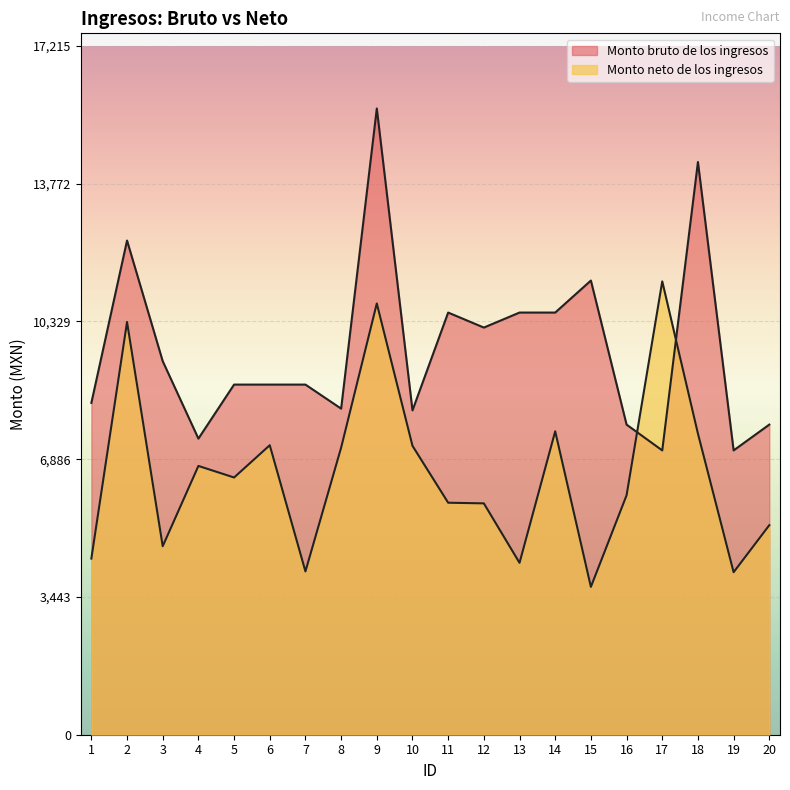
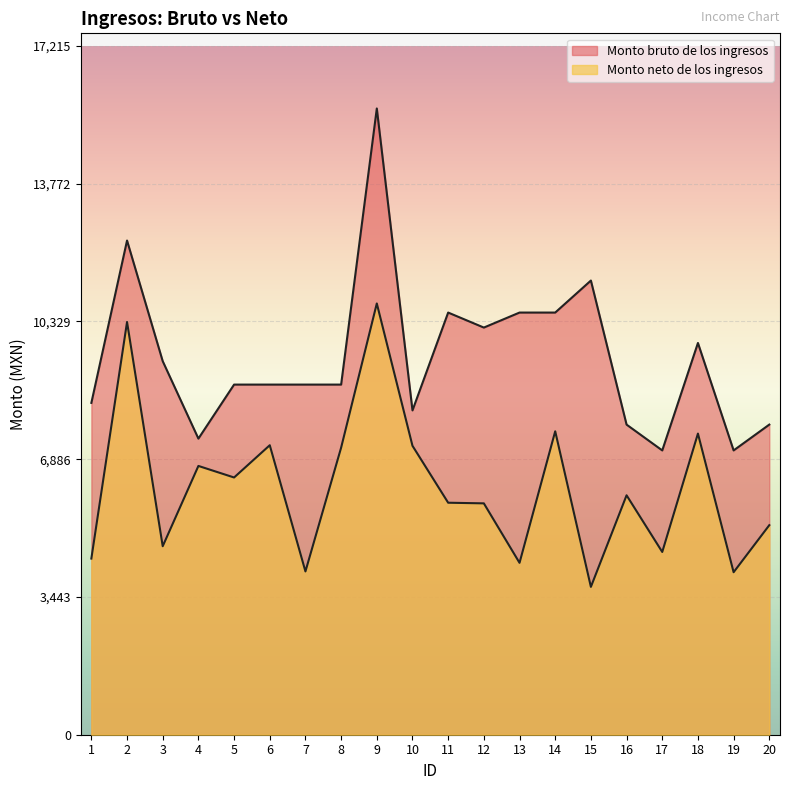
  {
    "Monto bruto de los ingresos": {
      "1": "8,300",
      "2": "12,400",
      "3": "9,300",
      "4": "7,400",
      "5": "8,800",
      "6": "8,800",
      "7": "8,800",
-     "8": "8,100",
+     "8": "8,800",
      "9": "15,700",
      "10": "8,100",
      "11": "10,600",
      "12": "10,200",
      "13": "10,600",
      "14": "10,600",
      "15": "11,400",
      "16": "7,800",
      "17": "7,100",
-     "18": "14,300",
+     "18": "9,800",
      "19": "7,100",
      "20": "7,800"
    },
    "Monto neto de los ingresos": {
      "1": "4,400",
      "2": "10,300",
      "3": "4,700",
      "4": "6,700",
      "5": "6,400",
      "6": "7,200",
      "7": "4,100",
      "8": "7,200",
      "9": "10,800",
      "10": "7,200",
      "11": "5,800",
      "12": "5,800",
      "13": "4,300",
      "14": "7,600",
      "15": "3,700",
      "16": "6,000",
-     "17": "11,300",
+     "17": "4,600",
      "18": "7,500",
      "19": "4,100",
      "20": "5,200"
    }
  }
